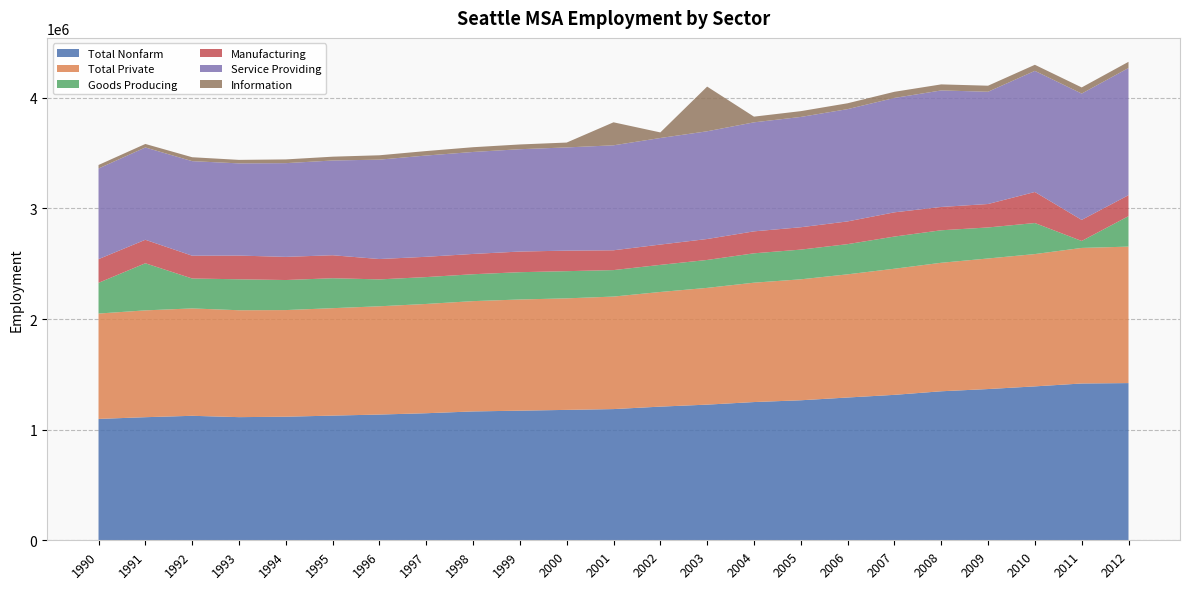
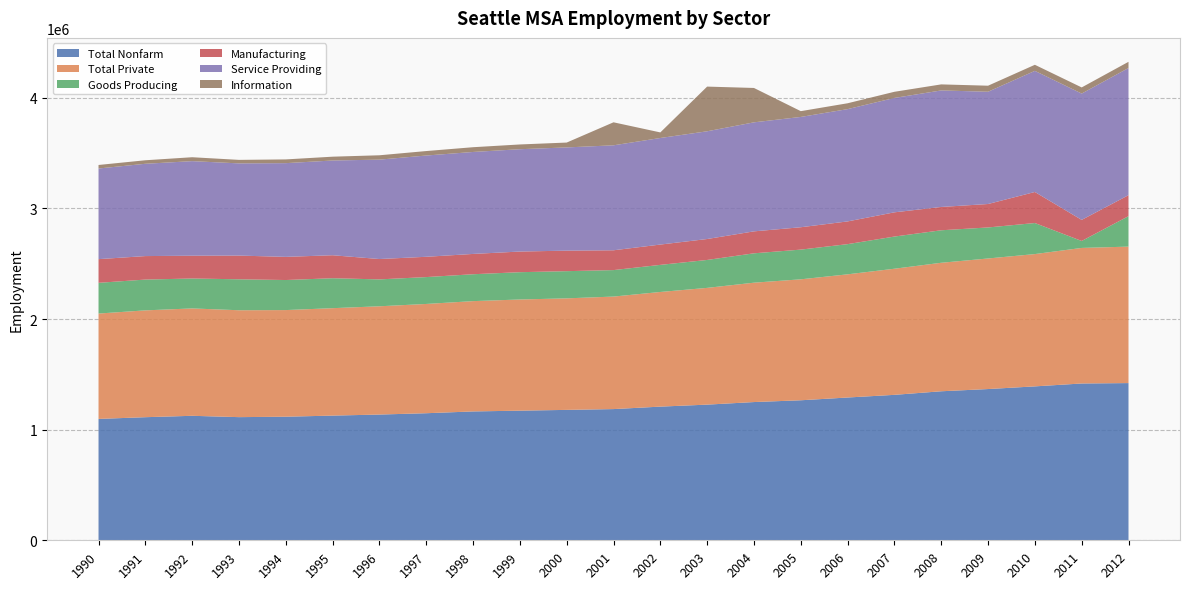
  {
    "Goods Producing": {
      "1990": 280000,
-     "1991": 430000,
+     "1991": 280000,
      "1992": 270000,
      "1993": 280000,
      "1994": 270000,
      "1995": 270000,
      "1996": 240000,
      "1997": 240000,
      "1998": 240000,
      "1999": 250000,
      "2000": 250000,
      "2001": 240000,
      "2002": 250000,
      "2003": 250000,
      "2004": 270000,
      "2005": 270000,
      "2006": 270000,
      "2007": 290000,
      "2008": 290000,
      "2009": 280000,
      "2010": 280000,
      "2011": 60000,
      "2012": 280000
    },
    "Information": {
      "1990": 30000,
      "1991": 30000,
      "1992": 40000,
      "1993": 30000,
      "1994": 30000,
      "1995": 30000,
      "1996": 40000,
      "1997": 40000,
      "1998": 40000,
      "1999": 40000,
      "2000": 40000,
      "2001": 210000,
      "2002": 50000,
      "2003": 400000,
-     "2004": 50000,
+     "2004": 310000,
      "2005": 50000,
      "2006": 50000,
      "2007": 60000,
      "2008": 50000,
      "2009": 50000,
      "2010": 60000,
      "2011": 60000,
      "2012": 60000
    }
  }
